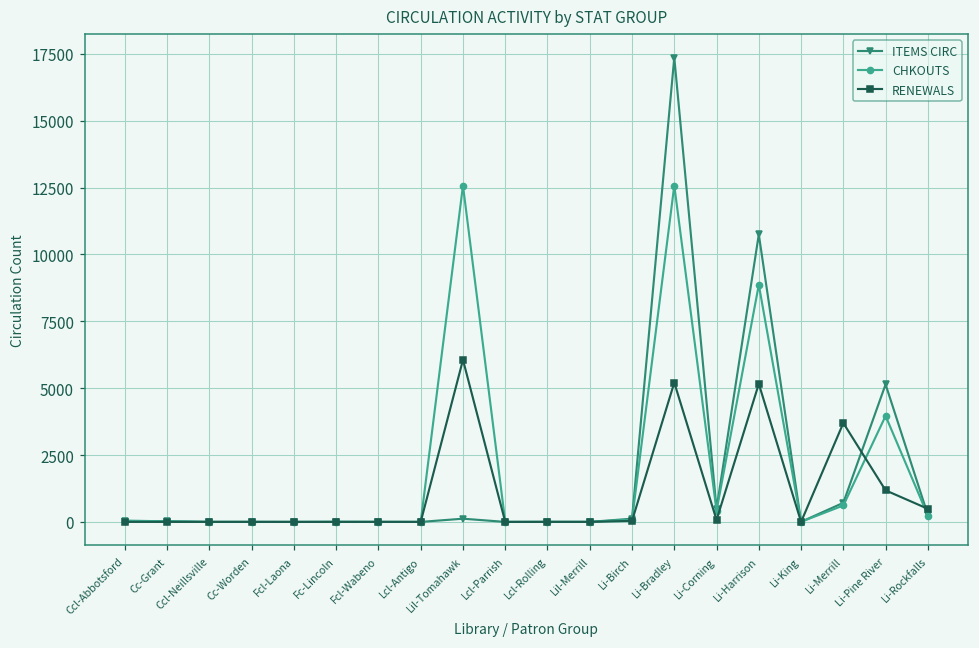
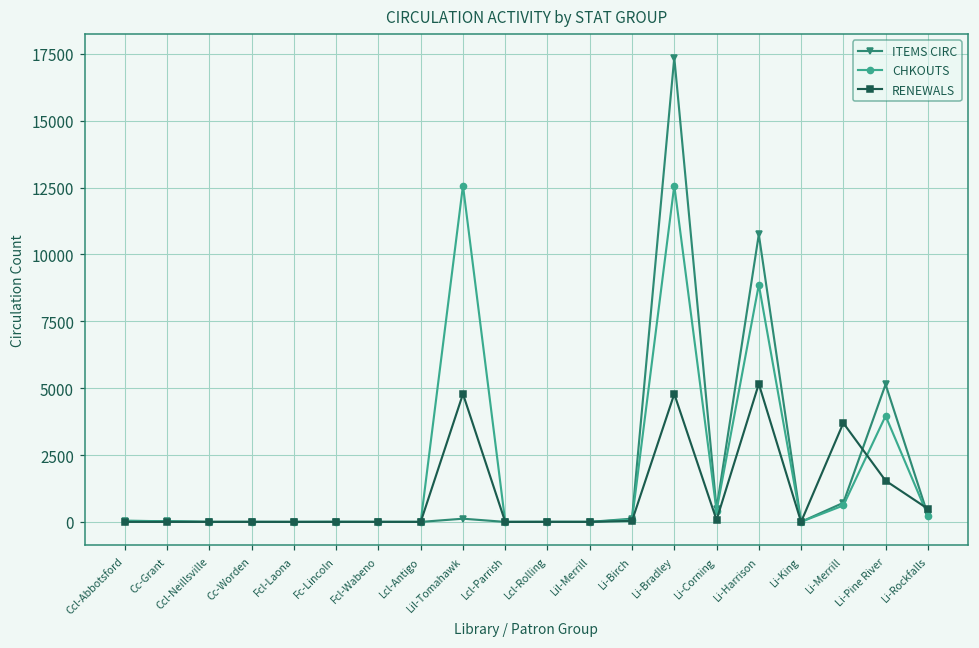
  {
    "RENEWALS": {
-     "Lil-Tomahawk": 6100,
-     "Li-Bradley": 5200,
+     "Lil-Tomahawk": 4800,
+     "Li-Bradley": 4800,
      "Li-Corning": 100,
      "Li-Harrison": 5200,
      "Li-Merrill": 3700,
-     "Li-Pine River": 1200,
+     "Li-Pine River": 1500,
      "Li-Rockfalls": 500
    }
  }
